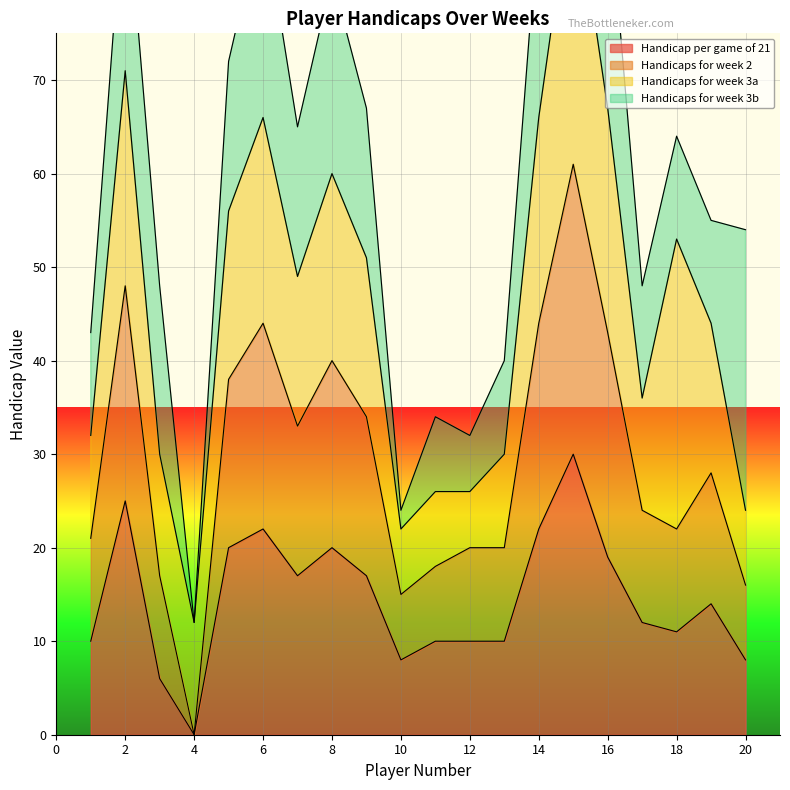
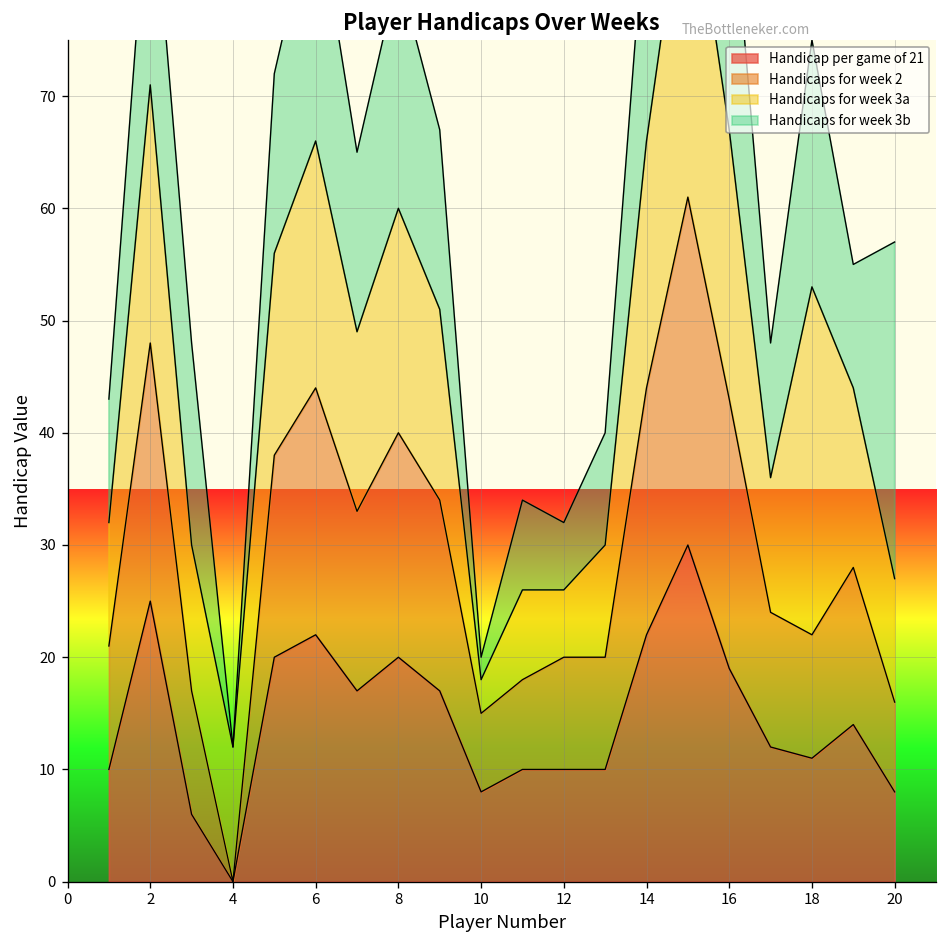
  {
    "Handicaps for week 3a": {
      "2": 23,
      "6": 22,
      "8": 20,
-     "10": 7,
+     "10": 3,
      "12": 6,
      "14": 22,
      "18": 31,
-     "20": 8
+     "20": 11
    },
    "Handicaps for week 3b": {
      "10": 2,
      "12": 6,
-     "18": 11,
+     "18": 22,
      "20": 30
    }
  }
